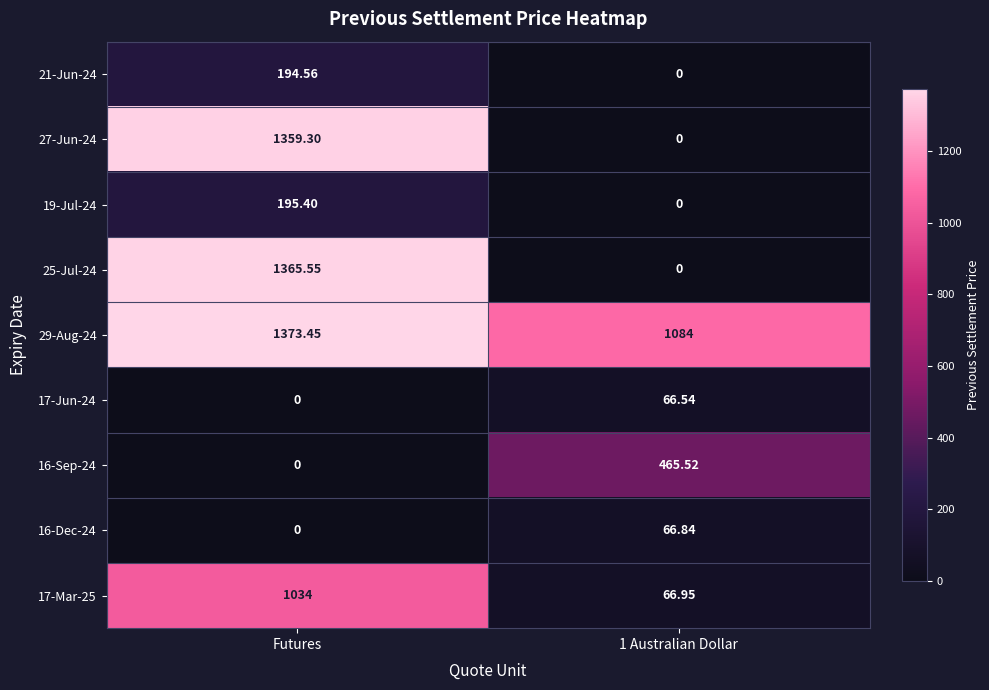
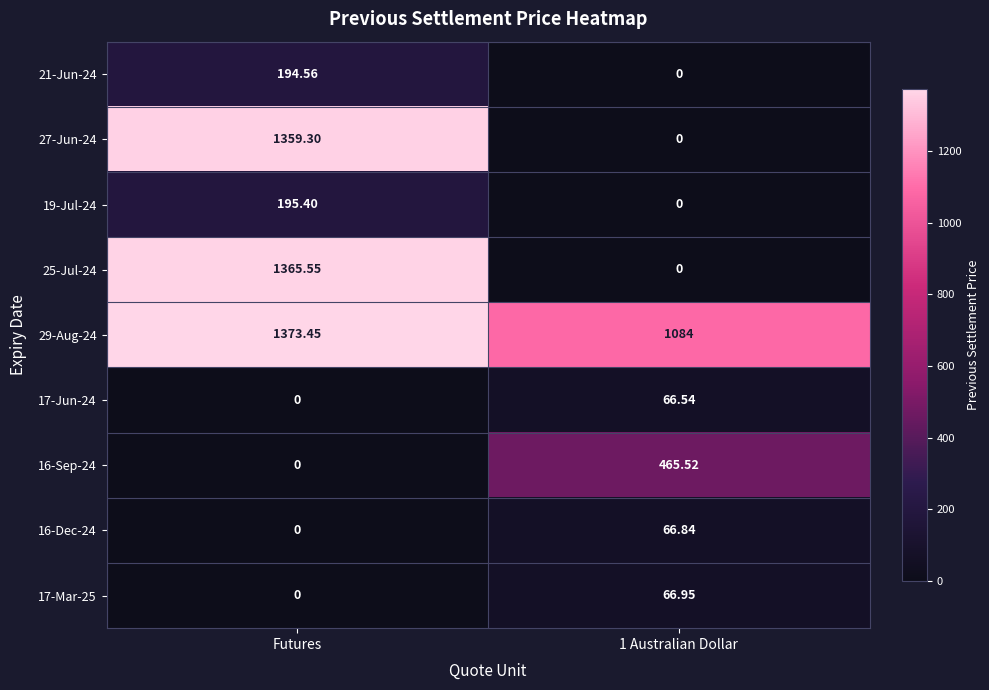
  {
    "21-Jun-24": {
      "Futures": 194.56,
      "1 Australian Dollar": 0
    },
    "27-Jun-24": {
      "Futures": 1359.30,
      "1 Australian Dollar": 0
    },
    "19-Jul-24": {
      "Futures": 195.40,
      "1 Australian Dollar": 0
    },
    "25-Jul-24": {
      "Futures": 1365.55,
      "1 Australian Dollar": 0
    },
    "29-Aug-24": {
      "Futures": 1373.45,
      "1 Australian Dollar": 1084
    },
    "17-Jun-24": {
      "Futures": 0,
      "1 Australian Dollar": 66.54
    },
    "16-Sep-24": {
      "Futures": 0,
      "1 Australian Dollar": 465.52
    },
    "16-Dec-24": {
      "Futures": 0,
      "1 Australian Dollar": 66.84
    },
    "17-Mar-25": {
-     "Futures": 1034,
+     "Futures": 0,
      "1 Australian Dollar": 66.95
    }
  }
